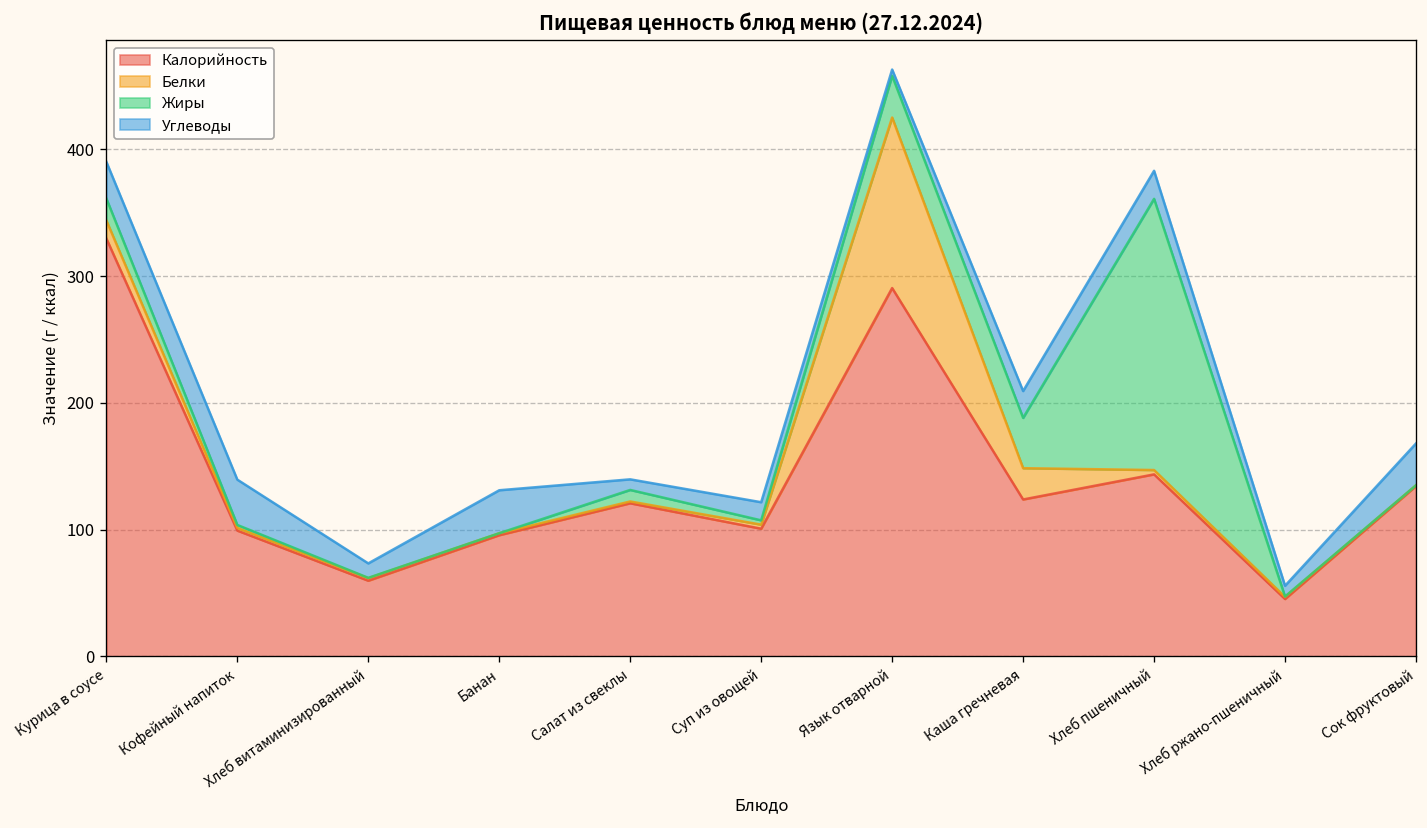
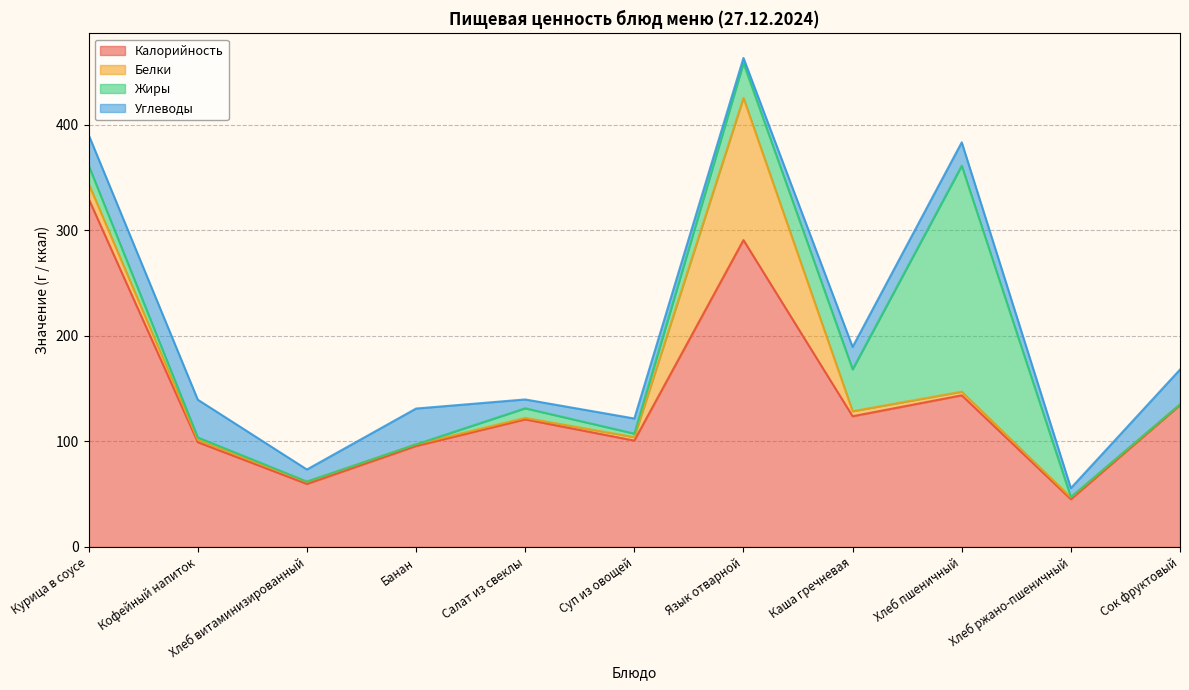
  {
    "Калорийность": {
      "Курица в соусе": 330,
      "Суп из овощей": 101,
      "Язык отварной": 291,
      "Каша гречневая": 124,
      "Хлеб пшеничный": 144
    },
    "Белки": {
      "Курица в соусе": 14,
      "Суп из овощей": 3,
      "Язык отварной": 135,
-     "Каша гречневая": 25,
+     "Каша гречневая": 5,
      "Хлеб пшеничный": 3
    },
    "Жиры": {
      "Курица в соусе": 17,
      "Салат из свеклы": 9,
      "Суп из овощей": 3,
      "Язык отварной": 33,
      "Каша гречневая": 40,
      "Хлеб пшеничный": 214
    },
    "Углеводы": {
      "Курица в соусе": 29,
      "Кофейный напиток": 36,
      "Хлеб витаминизированный": 11,
      "Банан": 34,
      "Салат из свеклы": 8,
      "Суп из овощей": 14,
      "Язык отварной": 5,
      "Каша гречневая": 21,
      "Хлеб пшеничный": 22,
      "Хлеб ржано-пшеничный": 9,
      "Сок фруктовый": 33
    }
  }
